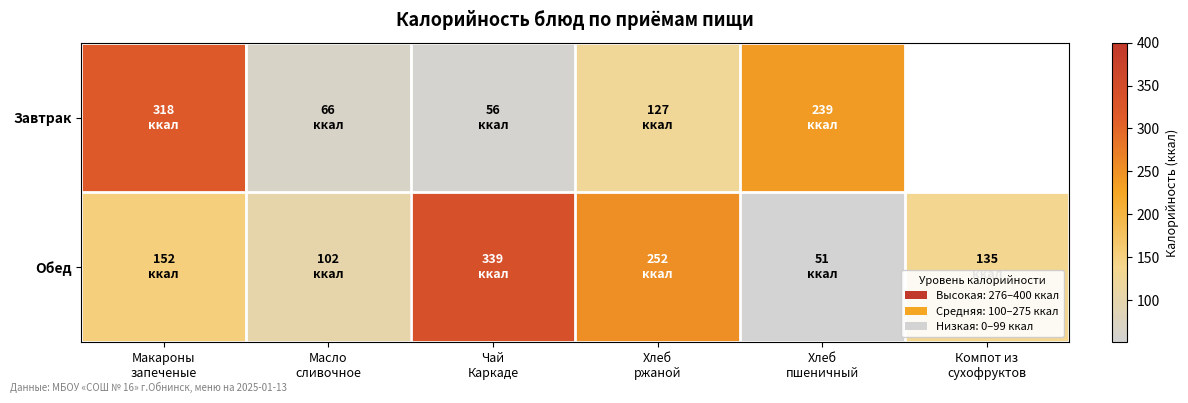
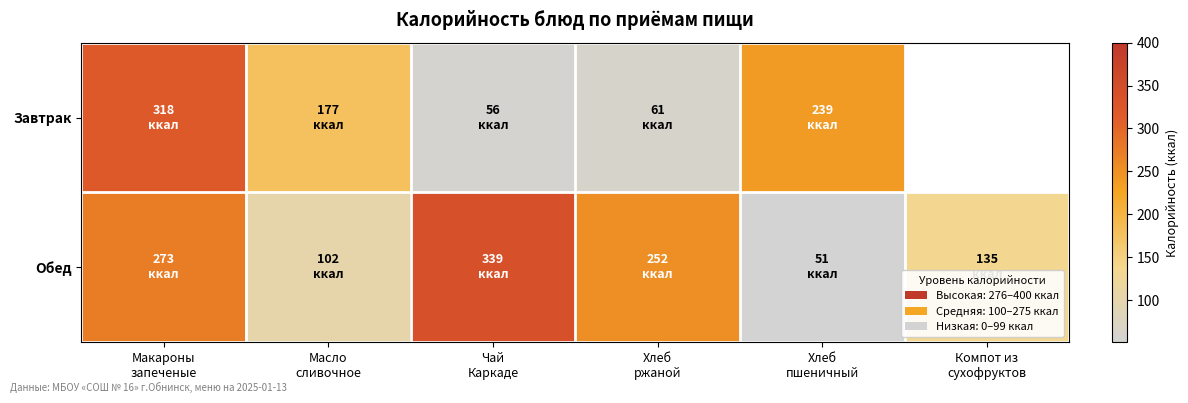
  {
    "Завтрак": {
      "Макароны запеченые": 318,
-     "Масло сливочное": 66,
+     "Масло сливочное": 177,
      "Чай Каркаде": 56,
-     "Хлеб ржаной": 127,
+     "Хлеб ржаной": 61,
      "Хлеб пшеничный": 239
    },
    "Обед": {
-     "Макароны запеченые": 152,
+     "Макароны запеченые": 273,
      "Масло сливочное": 102,
      "Чай Каркаде": 339,
      "Хлеб ржаной": 252,
      "Хлеб пшеничный": 51
    }
  }
